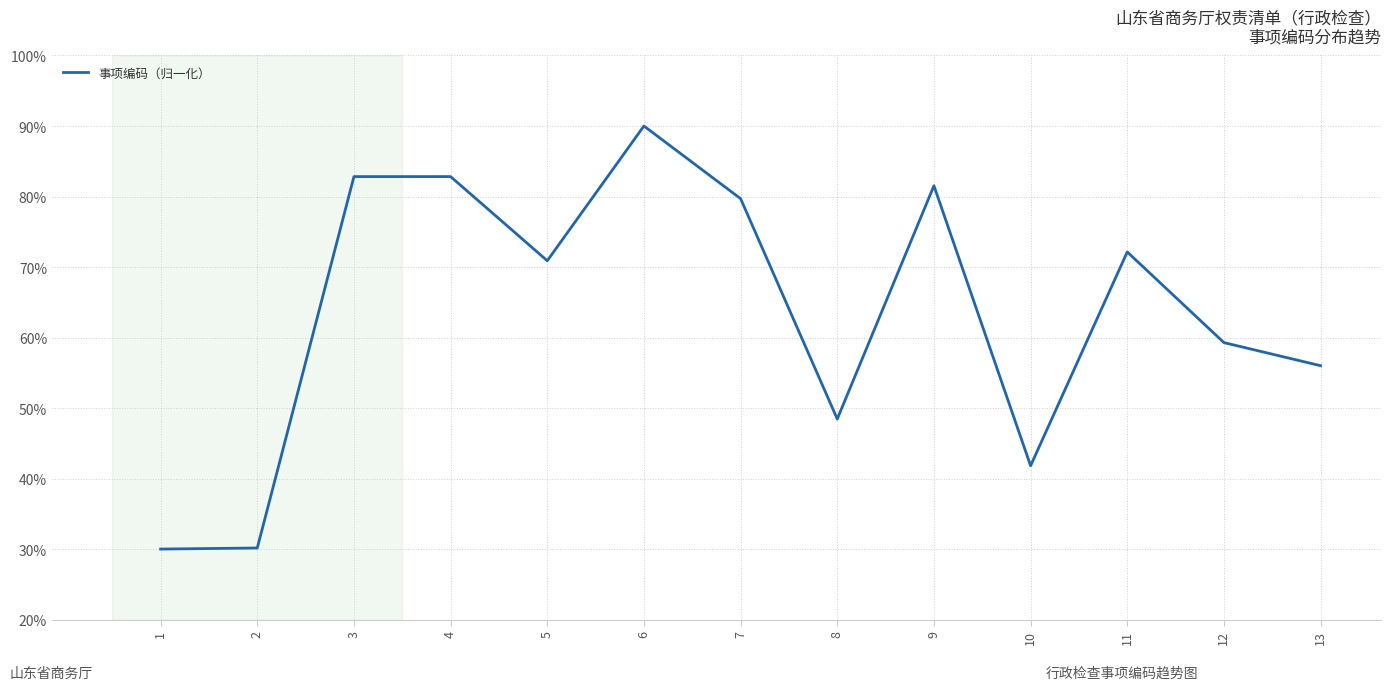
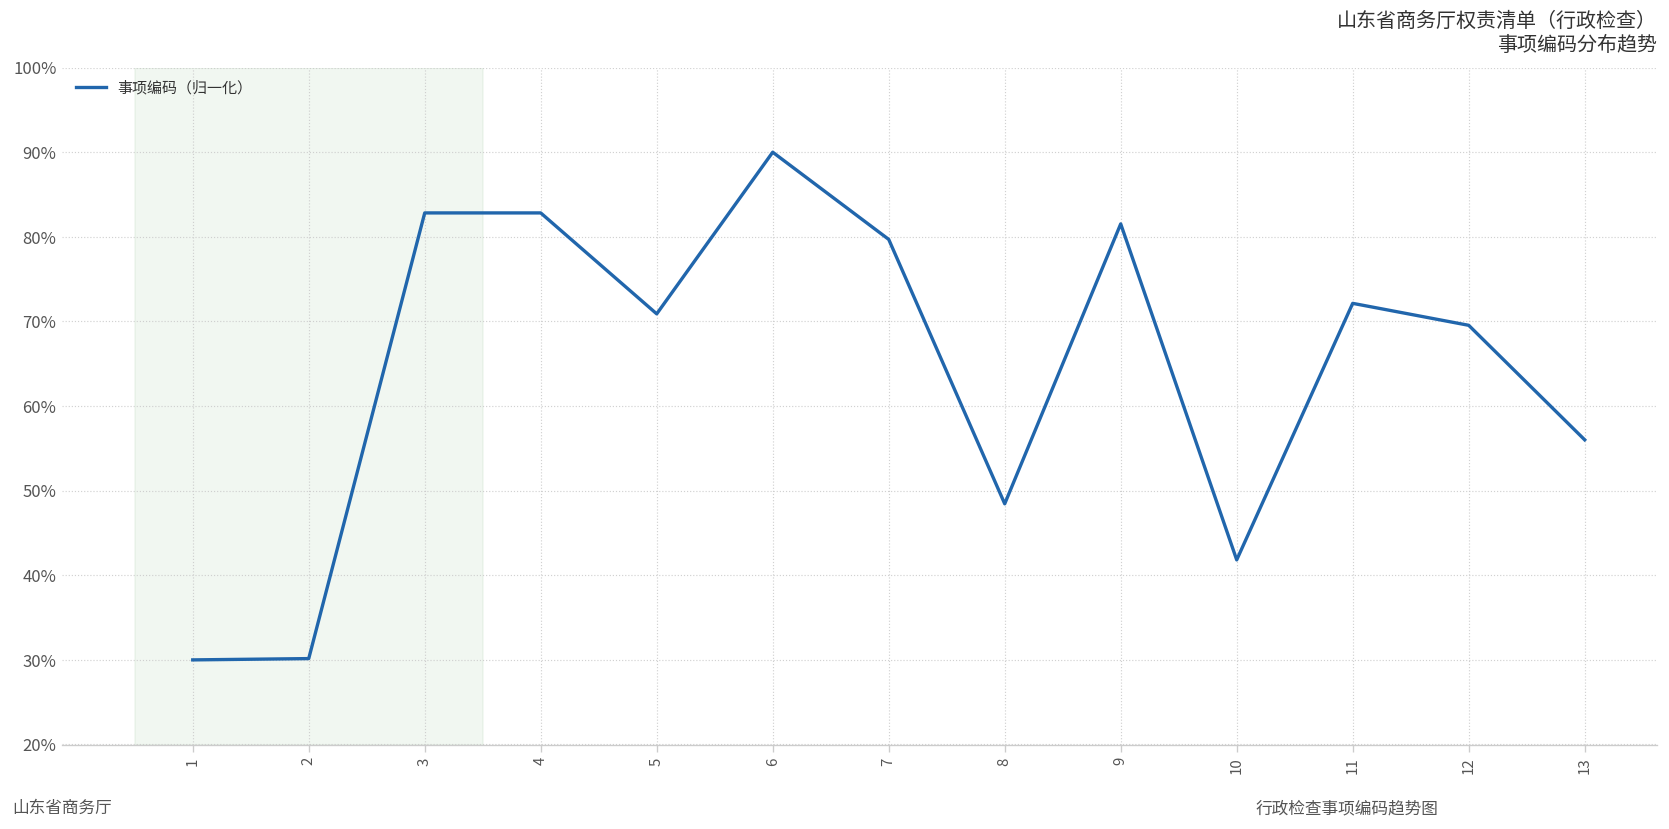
  {
    "1": "30%",
    "2": "30%",
    "3": "83%",
    "4": "83%",
    "5": "71%",
    "6": "90%",
    "7": "80%",
    "8": "48%",
    "9": "82%",
    "10": "42%",
    "11": "72%",
-   "12": "59%",
+   "12": "70%",
    "13": "56%"
  }
